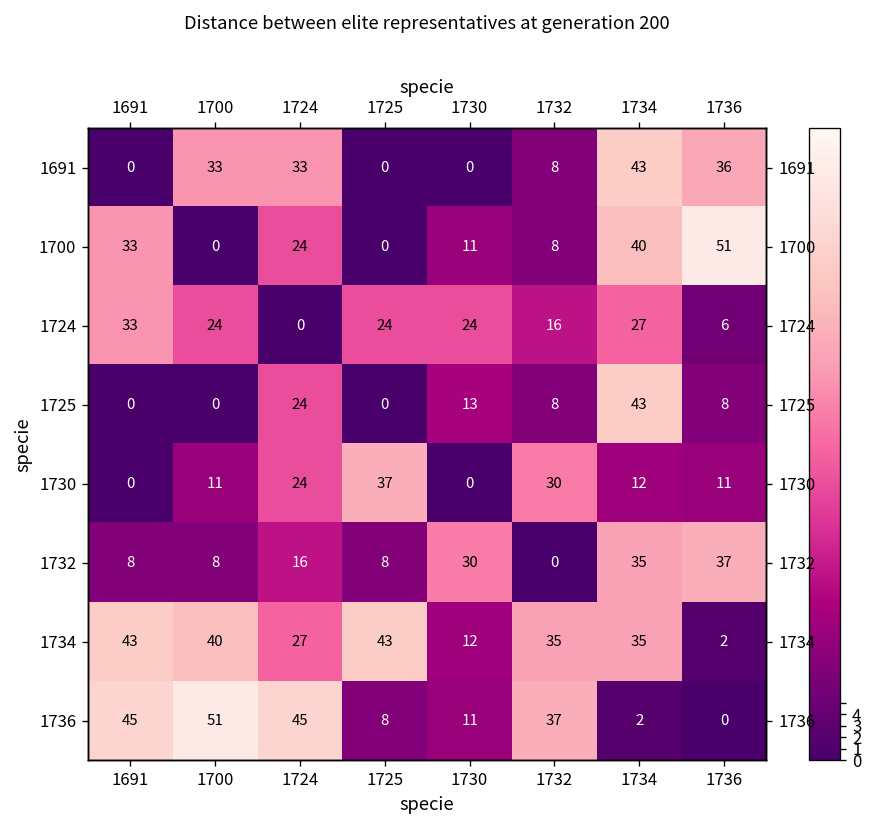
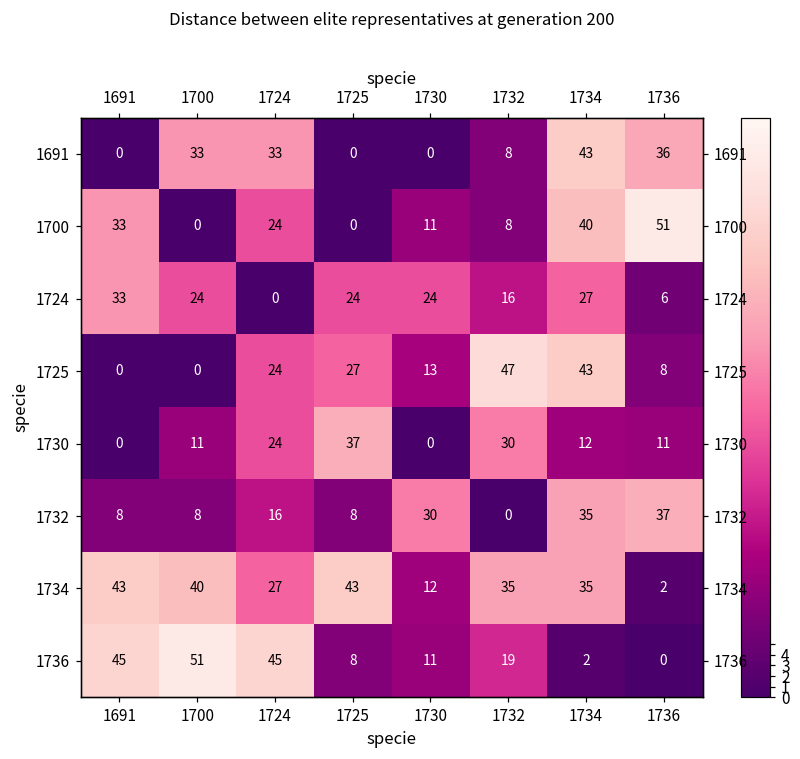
  {
    "1691": {
      "1691": 0,
      "1700": 33,
      "1724": 33,
      "1725": 0,
      "1730": 0,
      "1732": 8,
      "1734": 43,
      "1736": 36
    },
    "1700": {
      "1691": 33,
      "1700": 0,
      "1724": 24,
      "1725": 0,
      "1730": 11,
      "1732": 8,
      "1734": 40,
      "1736": 51
    },
    "1724": {
      "1691": 33,
      "1700": 24,
      "1724": 0,
      "1725": 24,
      "1730": 24,
      "1732": 16,
      "1734": 27,
      "1736": 6
    },
    "1725": {
      "1691": 0,
      "1700": 0,
      "1724": 24,
-     "1725": 0,
+     "1725": 27,
      "1730": 13,
-     "1732": 8,
+     "1732": 47,
      "1734": 43,
      "1736": 8
    },
    "1730": {
      "1691": 0,
      "1700": 11,
      "1724": 24,
      "1725": 37,
      "1730": 0,
      "1732": 30,
      "1734": 12,
      "1736": 11
    },
    "1732": {
      "1691": 8,
      "1700": 8,
      "1724": 16,
      "1725": 8,
      "1730": 30,
      "1732": 0,
      "1734": 35,
      "1736": 37
    },
    "1734": {
      "1691": 43,
      "1700": 40,
      "1724": 27,
      "1725": 43,
      "1730": 12,
      "1732": 35,
      "1734": 35,
      "1736": 2
    },
    "1736": {
      "1691": 45,
      "1700": 51,
      "1724": 45,
      "1725": 8,
      "1730": 11,
-     "1732": 37,
+     "1732": 19,
      "1734": 2,
      "1736": 0
    }
  }
